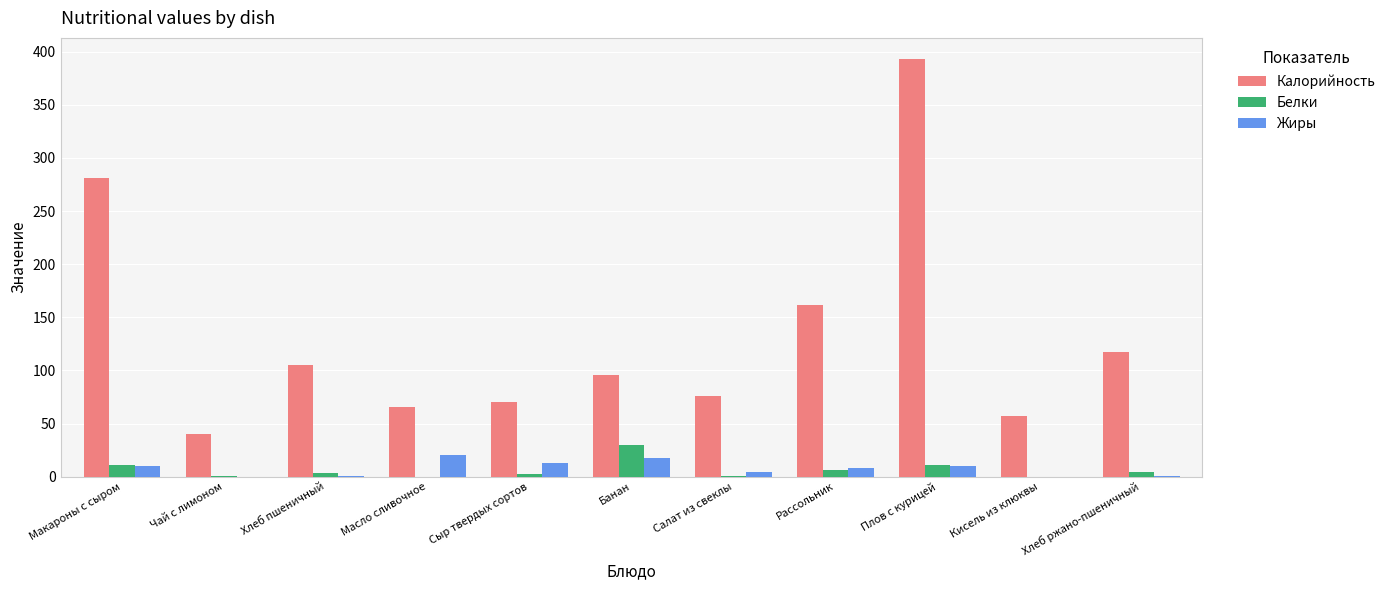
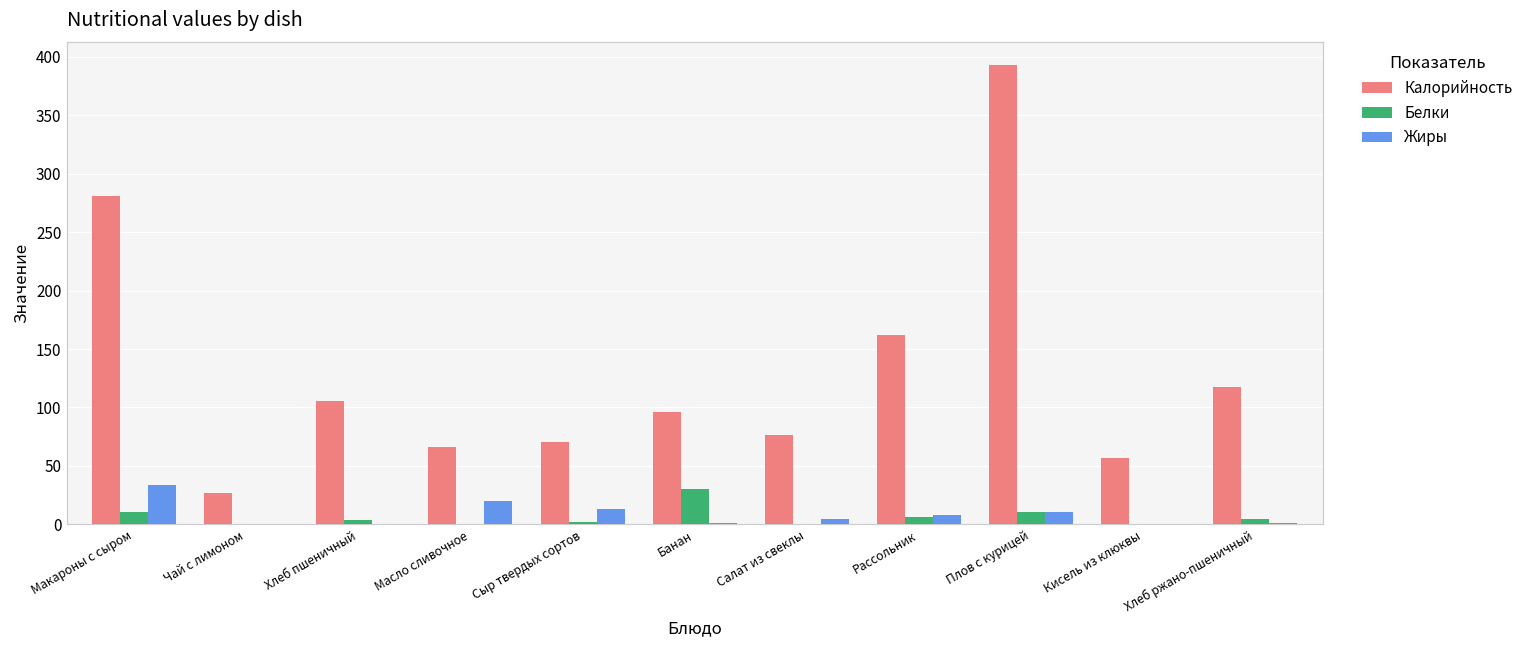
  {
    "Калорийность": {
      "Макароны с сыром": 281,
-     "Чай с лимоном": 40,
+     "Чай с лимоном": 27,
      "Хлеб пшеничный": 106,
      "Масло сливочное": 66,
      "Сыр твердых сортов": 70,
      "Банан": 96,
      "Салат из свеклы": 76,
      "Рассольник": 162,
      "Плов с курицей": 393,
      "Кисель из клюквы": 57,
      "Хлеб ржано-пшеничный": 117
    },
    "Белки": {
      "Макароны с сыром": 11,
      "Хлеб пшеничный": 3,
      "Масло сливочное": 0,
      "Банан": 30,
      "Рассольник": 6,
      "Плов с курицей": 11,
      "Хлеб ржано-пшеничный": 5
    },
    "Жиры": {
-     "Макароны с сыром": 10,
+     "Макароны с сыром": 33,
      "Чай с лимоном": 0,
      "Масло сливочное": 20,
      "Сыр твердых сортов": 13,
-     "Банан": 17,
+     "Банан": 1,
      "Салат из свеклы": 5,
      "Рассольник": 8,
      "Плов с курицей": 10,
      "Кисель из клюквы": 0
    }
  }
